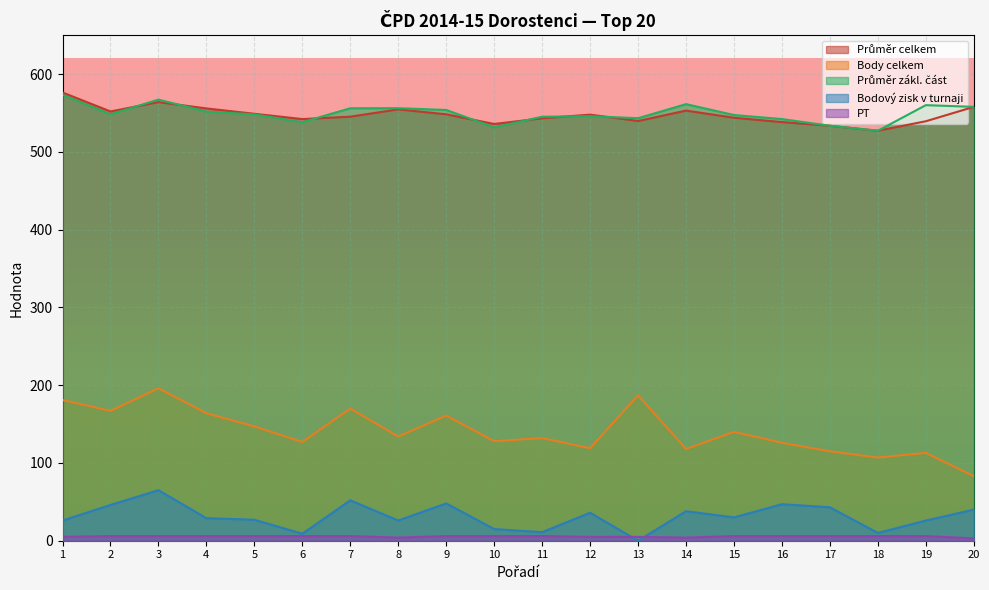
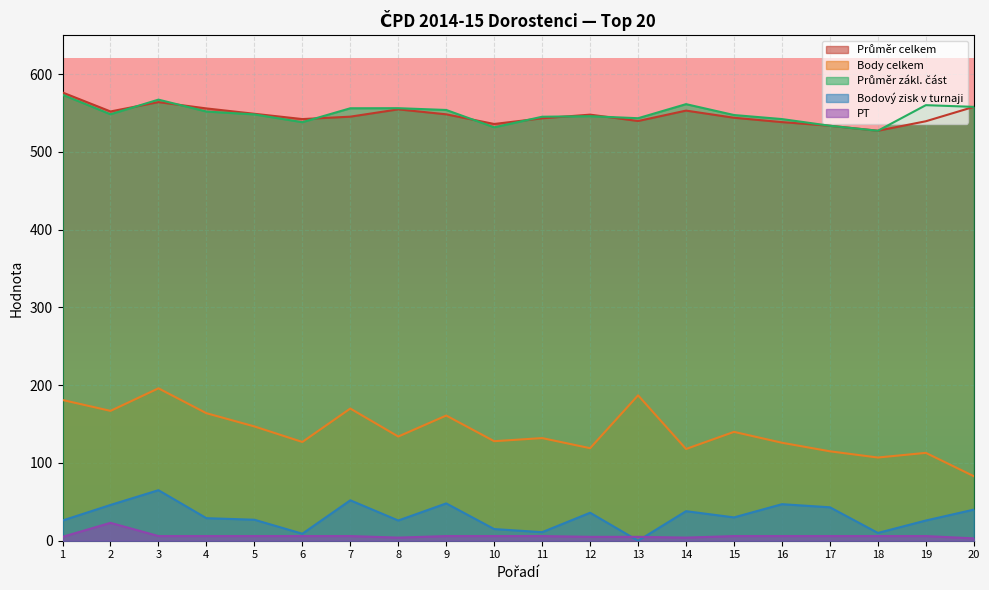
  {
    "Průměr celkem": {
      "2": 550,
      "4": 560,
      "6": 540,
      "7": 550,
      "9": 550,
      "10": 540,
      "13": 540,
      "14": 550,
      "15": 540,
      "16": 540
    },
    "Body celkem": {
      "1": 180,
      "2": 170,
      "3": 200,
      "4": 160,
      "5": 150,
      "6": 130,
      "7": 170,
      "8": 130,
      "9": 160,
      "10": 130,
      "11": 130,
      "12": 120,
      "13": 190,
      "14": 120,
      "15": 140,
      "16": 130,
      "17": 120,
      "18": 110,
      "19": 110,
      "20": 80
    },
    "Průměr zákl. část": {
      "2": 550,
      "4": 550,
      "6": 540,
      "7": 560,
      "9": 550,
      "10": 530,
      "13": 540,
      "14": 560,
      "15": 550,
      "16": 540
    },
    "Bodový zisk v turnaji": {
      "1": 30,
      "2": 50,
      "3": 70,
      "4": 30,
      "5": 30,
      "7": 50,
      "8": 30,
      "9": 50,
      "10": 20,
      "11": 10,
      "12": 40,
      "13": 0,
      "14": 40,
      "15": 30,
      "16": 50,
      "17": 40,
      "18": 10,
      "19": 30,
      "20": 40
    },
    "PT": {
      "1": 10,
-     "2": 10,
+     "2": 20,
      "3": 10,
      "4": 10,
      "5": 10,
      "7": 10,
      "8": 0,
      "9": 10,
      "10": 10,
      "11": 10,
      "12": 10,
      "13": 10,
      "14": 0,
      "15": 10,
      "16": 10,
      "17": 10,
      "18": 10,
      "19": 10,
      "20": 0
    }
  }
